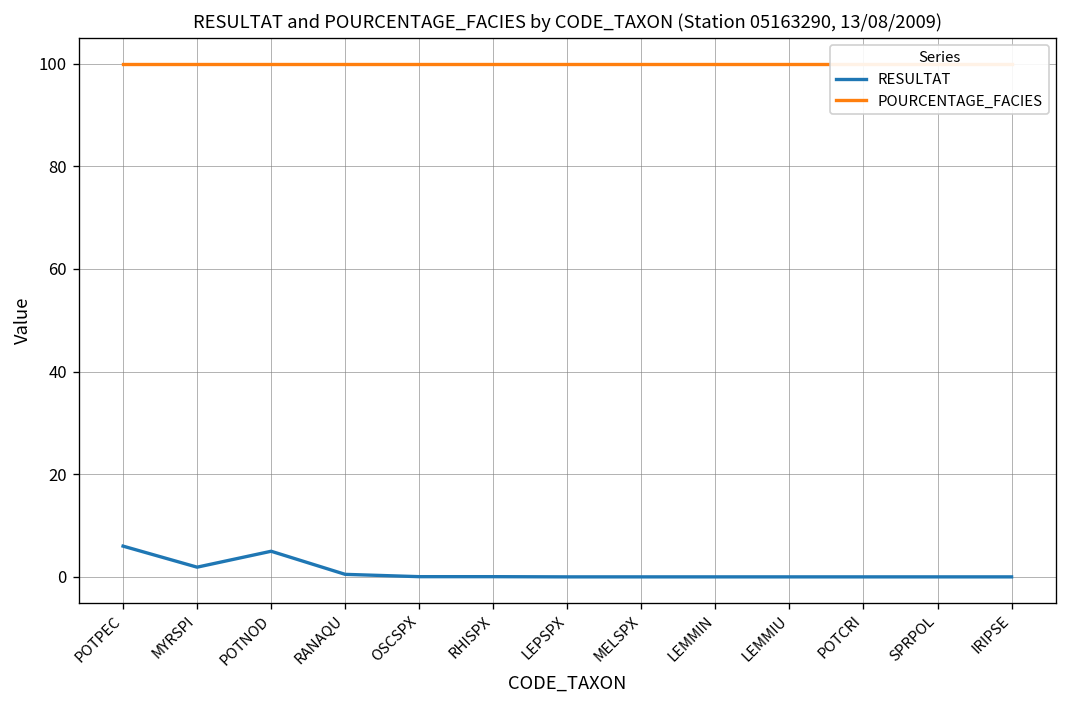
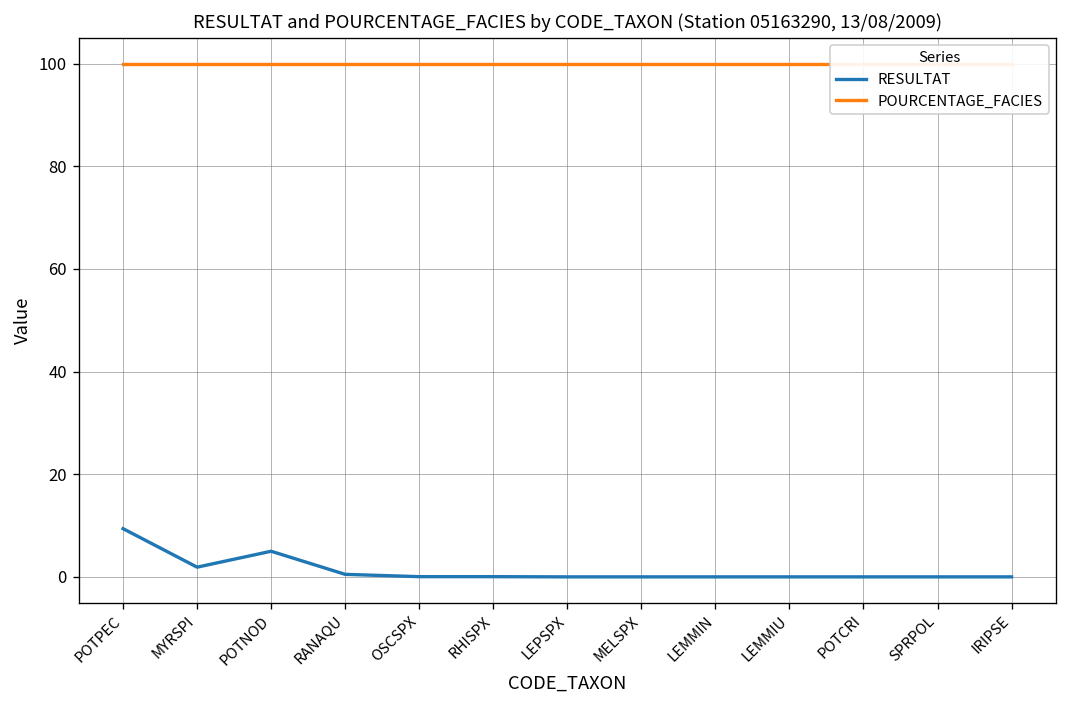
  {
    "RESULTAT": {
-     "POTPEC": 6,
+     "POTPEC": 9,
      "MYRSPI": 2,
      "POTNOD": 5,
      "RANAQU": 1,
      "OSCSPX": 0,
      "RHISPX": 0,
      "LEPSPX": 0,
      "MELSPX": 0,
      "LEMMIN": 0,
      "LEMMIU": 0,
      "POTCRI": 0,
      "SPRPOL": 0,
      "IRIPSE": 0
    },
    "POURCENTAGE_FACIES": {
      "POTPEC": 100,
      "MYRSPI": 100,
      "POTNOD": 100,
      "RANAQU": 100,
      "OSCSPX": 100,
      "RHISPX": 100,
      "LEPSPX": 100,
      "MELSPX": 100,
      "LEMMIN": 100,
      "LEMMIU": 100
    }
  }
